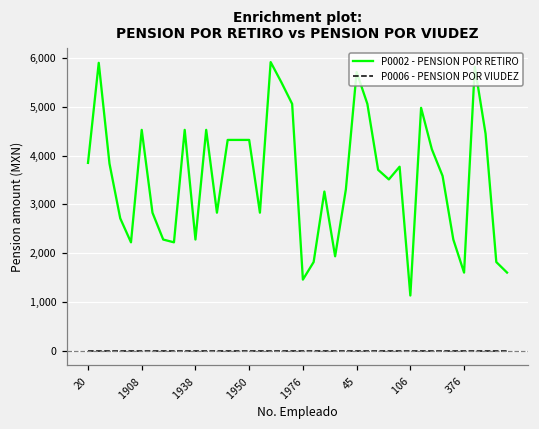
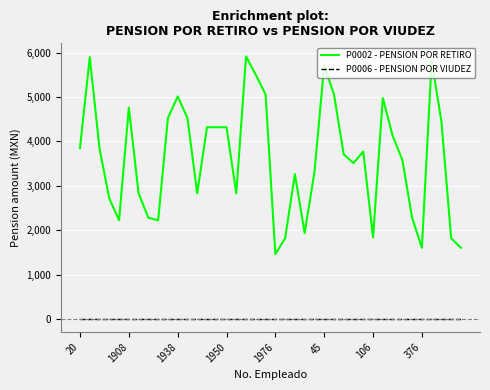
  {
    "P0002 - PENSION POR RETIRO": {
      "20": "3,800",
-     "1908": "4,500",
-     "1938": "2,300",
+     "1908": "4,800",
+     "1938": "5,000",
      "1950": "4,300",
      "1976": "1,500",
-     "106": "1,100",
+     "106": "1,800",
      "376": "1,600"
    },
    "P0006 - PENSION POR VIUDEZ": {
      "20": "0",
      "1908": "0",
      "1938": "0",
      "1950": "0",
      "1976": "0",
      "45": "0",
      "106": "0",
      "376": "0"
    }
  }
